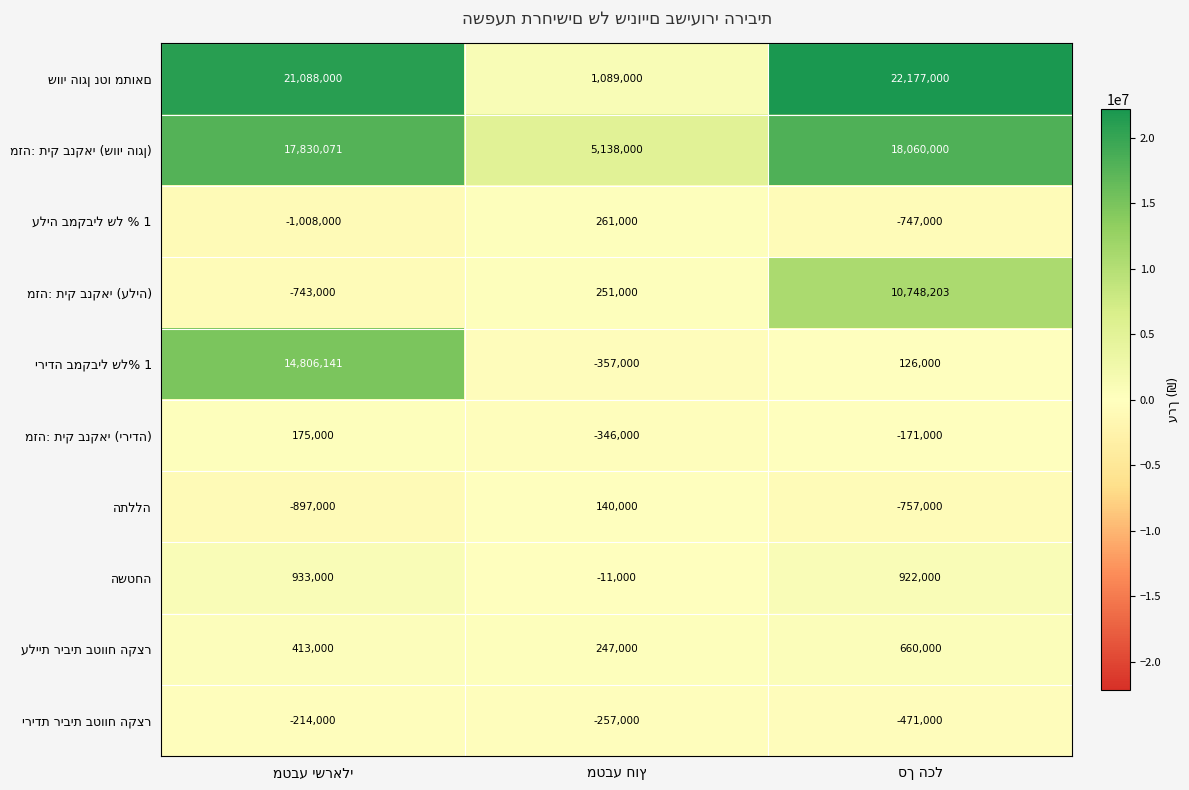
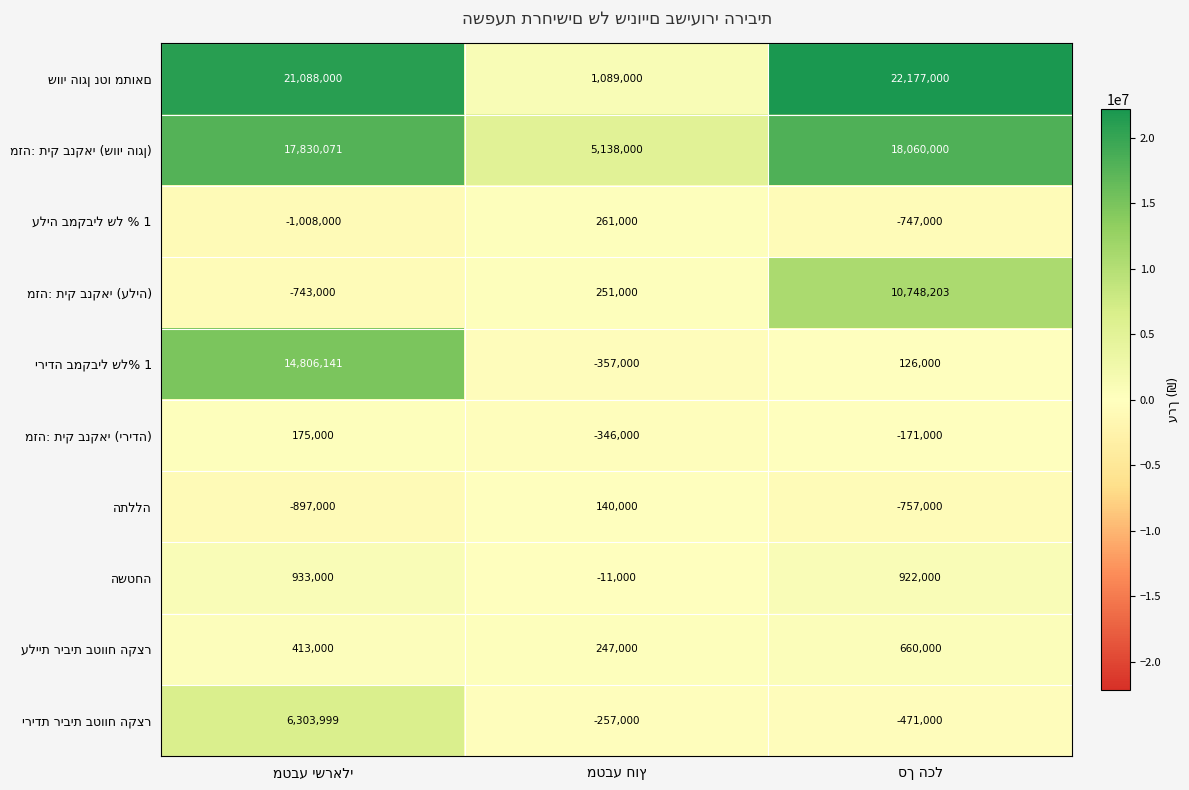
  {
    "שווי הוגן נטו מתואם": {
      "מטבע ישראלי": "21,088,000",
      "מטבע חוץ": "1,089,000",
      "סך הכל": "22,177,000"
    },
    "מזה: תיק בנקאי (שווי הוגן)": {
      "מטבע ישראלי": "17,830,071",
      "מטבע חוץ": "5,138,000",
      "סך הכל": "18,060,000"
    },
    "עליה במקביל של % 1": {
      "מטבע ישראלי": "-1,008,000",
      "מטבע חוץ": "261,000",
      "סך הכל": "-747,000"
    },
    "מזה: תיק בנקאי (עליה)": {
      "מטבע ישראלי": "-743,000",
      "מטבע חוץ": "251,000",
      "סך הכל": "10,748,203"
    },
    "ירידה במקביל של% 1": {
      "מטבע ישראלי": "14,806,141",
      "מטבע חוץ": "-357,000",
      "סך הכל": "126,000"
    },
    "מזה: תיק בנקאי (ירידה)": {
      "מטבע ישראלי": "175,000",
      "מטבע חוץ": "-346,000",
      "סך הכל": "-171,000"
    },
    "התללה": {
      "מטבע ישראלי": "-897,000",
      "מטבע חוץ": "140,000",
      "סך הכל": "-757,000"
    },
    "השטחה": {
      "מטבע ישראלי": "933,000",
      "מטבע חוץ": "-11,000",
      "סך הכל": "922,000"
    },
    "עליית ריבית בטווח הקצר": {
      "מטבע ישראלי": "413,000",
      "מטבע חוץ": "247,000",
      "סך הכל": "660,000"
    },
    "ירידת ריבית בטווח הקצר": {
-     "מטבע ישראלי": "-214,000",
+     "מטבע ישראלי": "6,303,999",
      "מטבע חוץ": "-257,000",
      "סך הכל": "-471,000"
    }
  }
